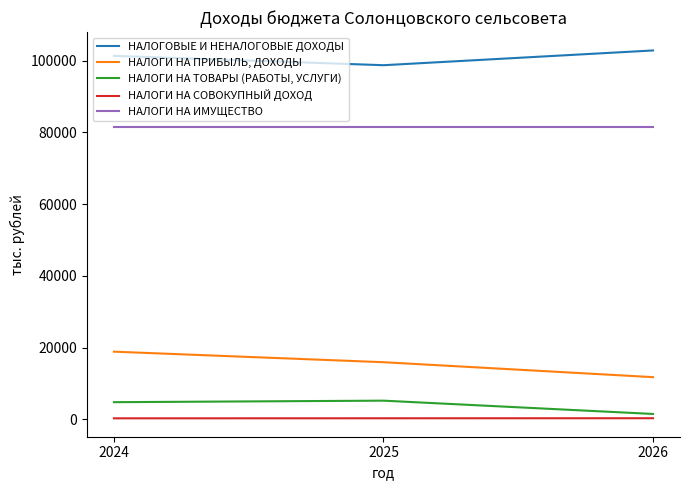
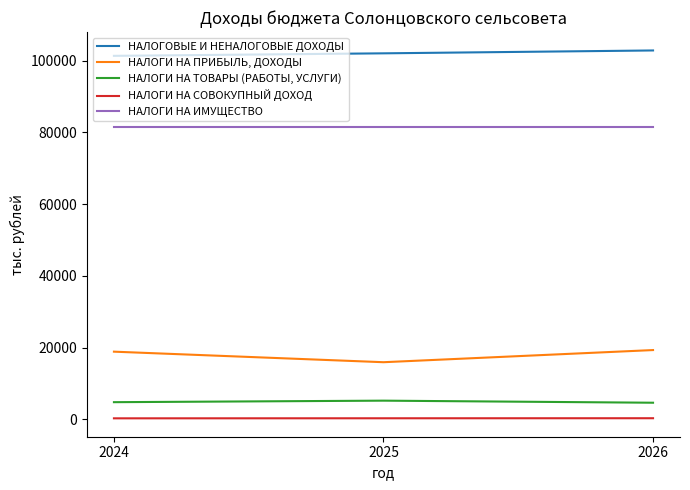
  {
    "НАЛОГОВЫЕ И НЕНАЛОГОВЫЕ ДОХОДЫ": {
-     "2025": 99000,
+     "2025": 102000,
      "2026": 103000
    },
    "НАЛОГИ НА ПРИБЫЛЬ, ДОХОДЫ": {
      "2024": 19000,
      "2025": 16000,
-     "2026": 12000
+     "2026": 19000
    },
    "НАЛОГИ НА ТОВАРЫ (РАБОТЫ, УСЛУГИ)": {
      "2024": 5000,
      "2025": 5000,
-     "2026": 1000
+     "2026": 5000
    },
    "НАЛОГИ НА СОВОКУПНЫЙ ДОХОД": {
      "2024": 0,
      "2025": 0,
      "2026": 0
    },
    "НАЛОГИ НА ИМУЩЕСТВО": {
      "2024": 82000,
      "2025": 82000,
      "2026": 82000
    }
  }
